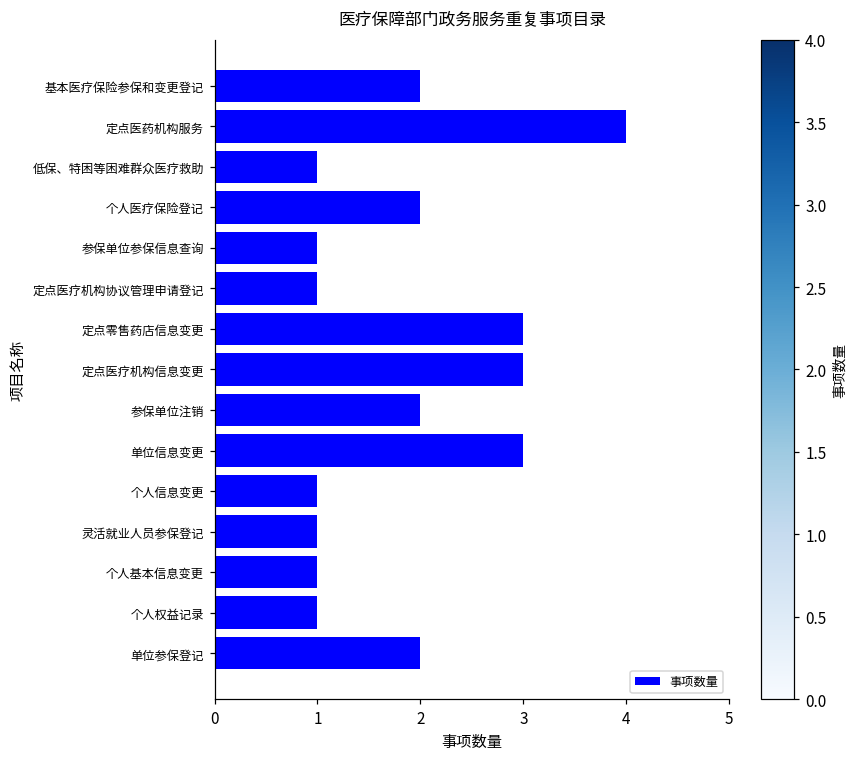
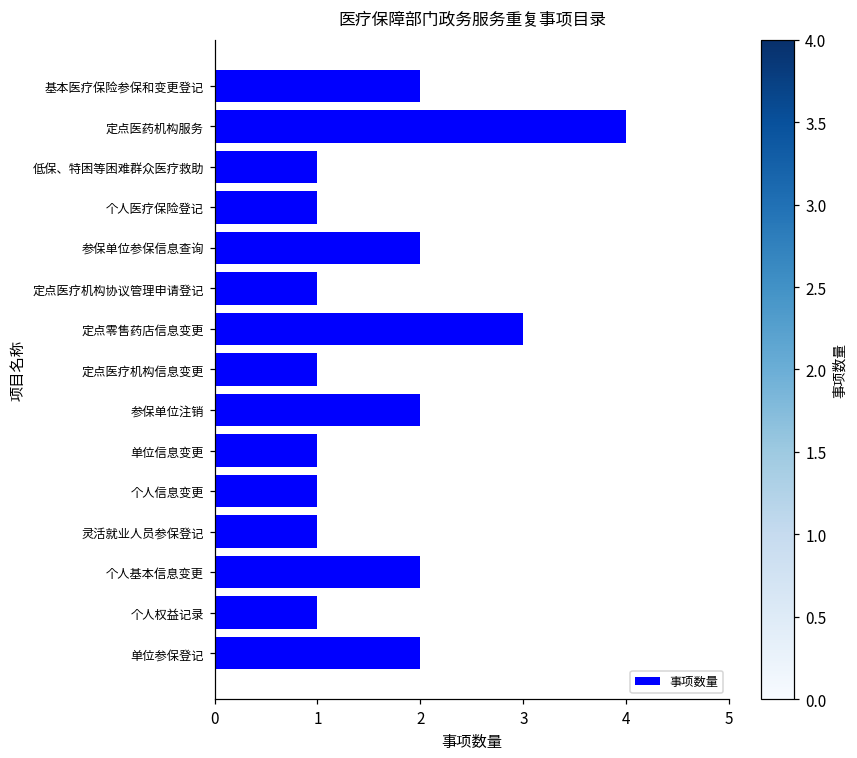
  {
    "基本医疗保险参保和变更登记": 2,
    "定点医药机构服务": 4,
    "低保、特困等困难群众医疗救助": 1,
-   "个人医疗保险登记": 2,
-   "参保单位参保信息查询": 1,
+   "个人医疗保险登记": 1,
+   "参保单位参保信息查询": 2,
    "定点医疗机构协议管理申请登记": 1,
    "定点零售药店信息变更": 3,
-   "定点医疗机构信息变更": 3,
+   "定点医疗机构信息变更": 1,
    "参保单位注销": 2,
-   "单位信息变更": 3,
+   "单位信息变更": 1,
    "个人信息变更": 1,
    "灵活就业人员参保登记": 1,
-   "个人基本信息变更": 1,
+   "个人基本信息变更": 2,
    "个人权益记录": 1,
    "单位参保登记": 2
  }
